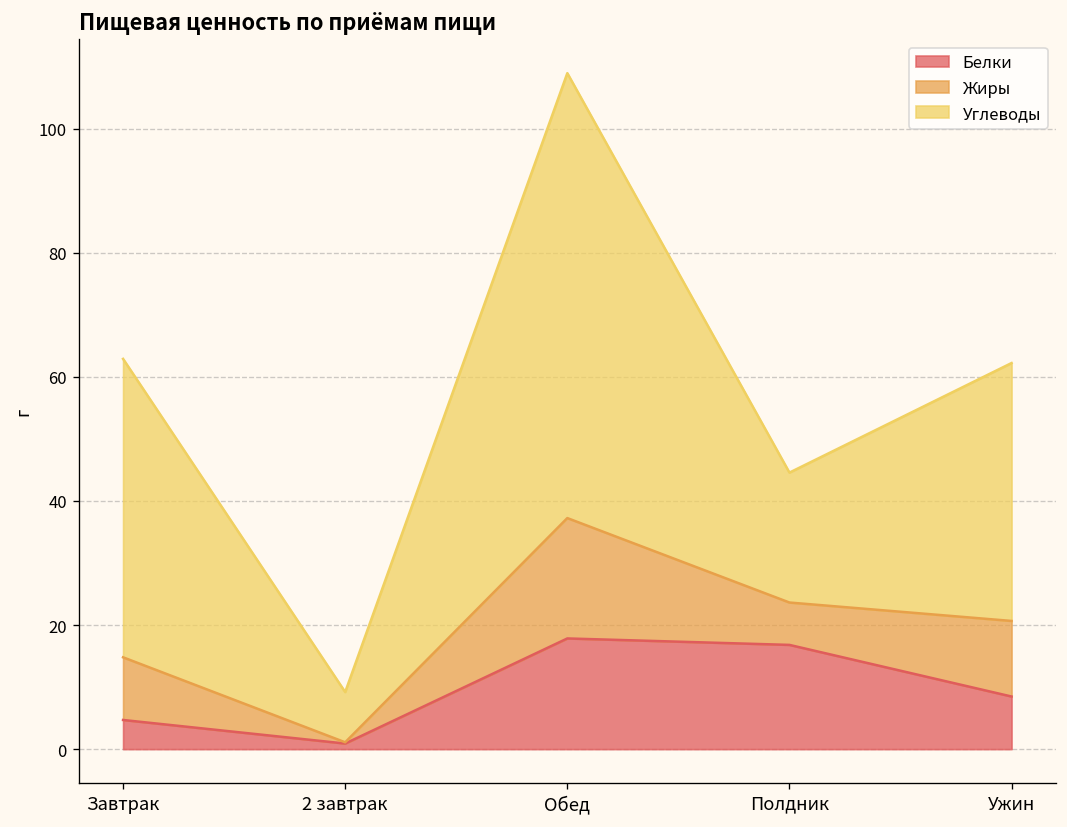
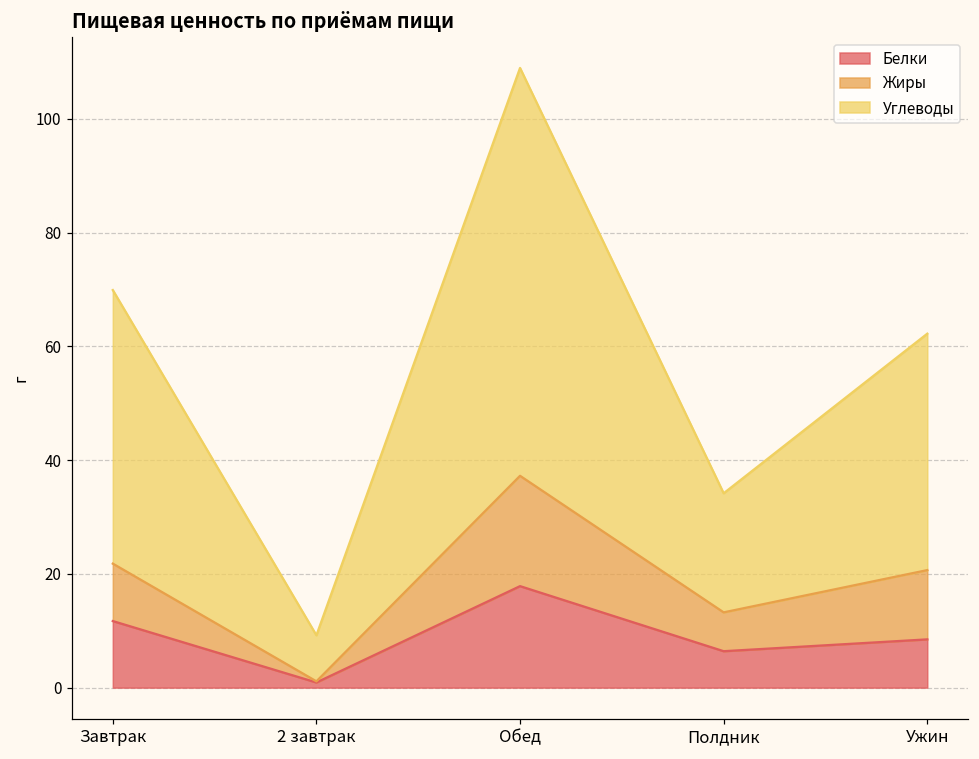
  {
    "Белки": {
-     "Завтрак": 5,
+     "Завтрак": 12,
      "Обед": 18,
-     "Полдник": 17,
+     "Полдник": 6,
      "Ужин": 8
    }
  }
